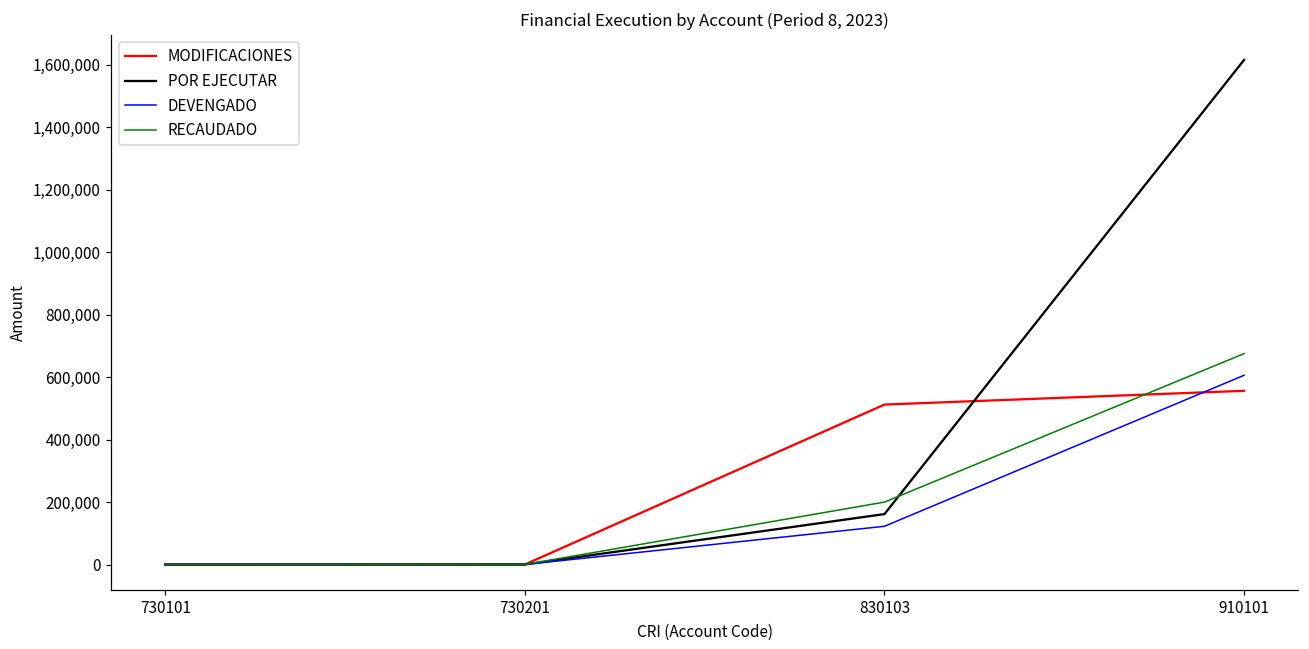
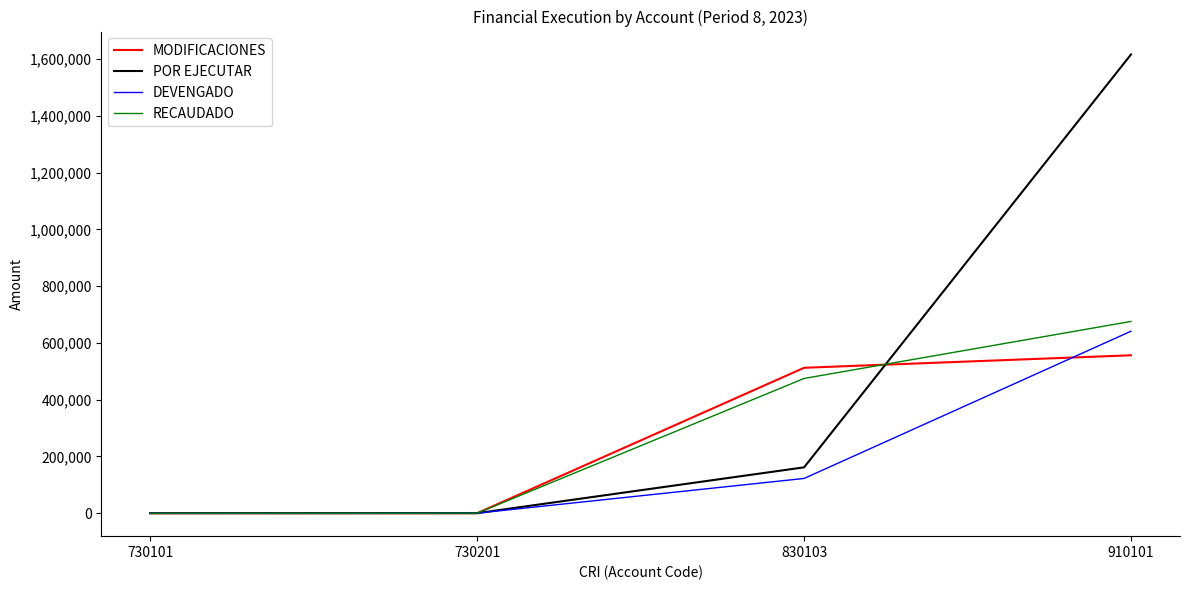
  {
    "MODIFICACIONES": {
      "830103": "510,000",
      "910101": "560,000"
    },
    "POR EJECUTAR": {
      "830103": "160,000",
      "910101": "1,620,000"
    },
    "DEVENGADO": {
      "830103": "120,000",
-     "910101": "610,000"
+     "910101": "640,000"
    },
    "RECAUDADO": {
-     "830103": "200,000",
+     "830103": "470,000",
      "910101": "680,000"
    }
  }
